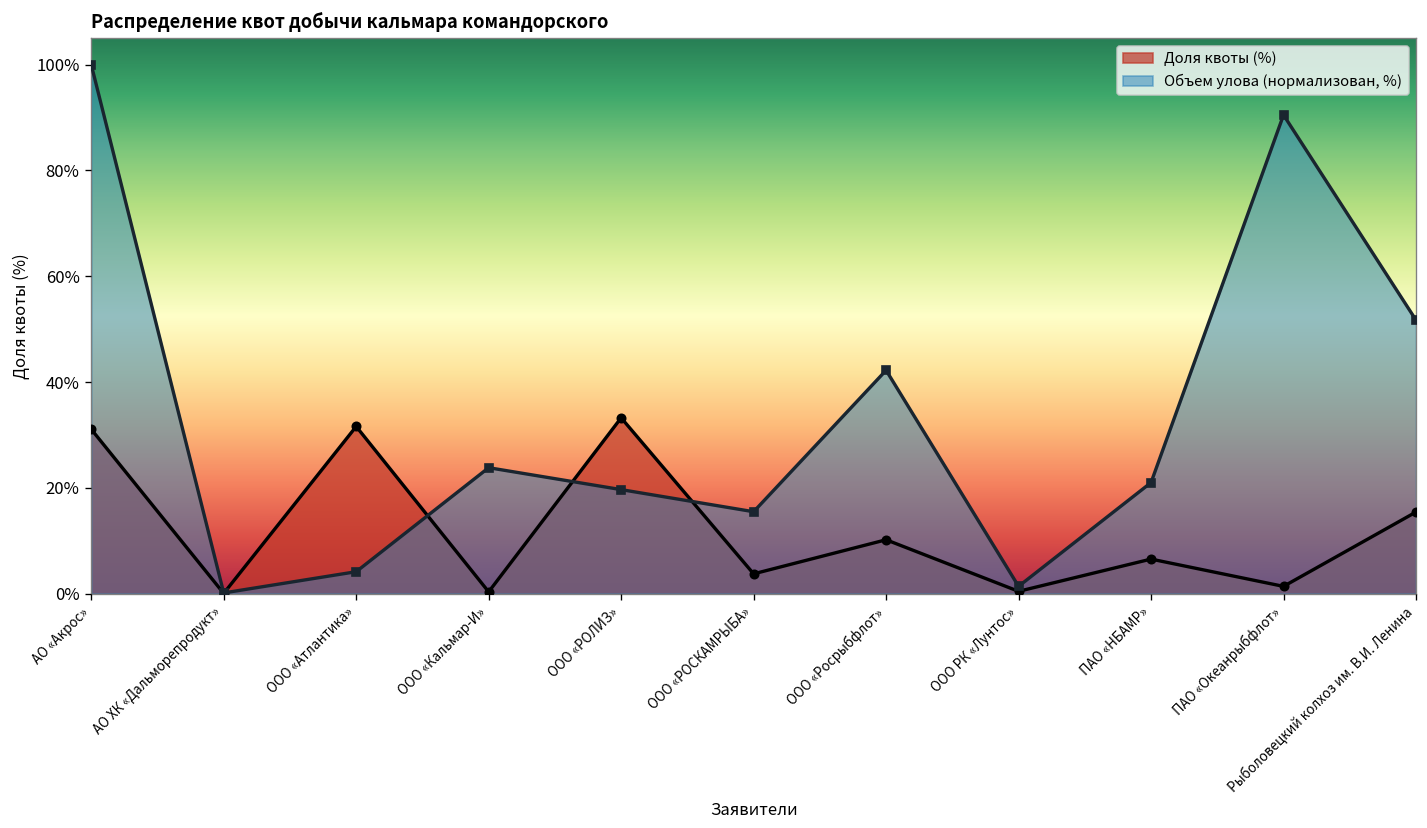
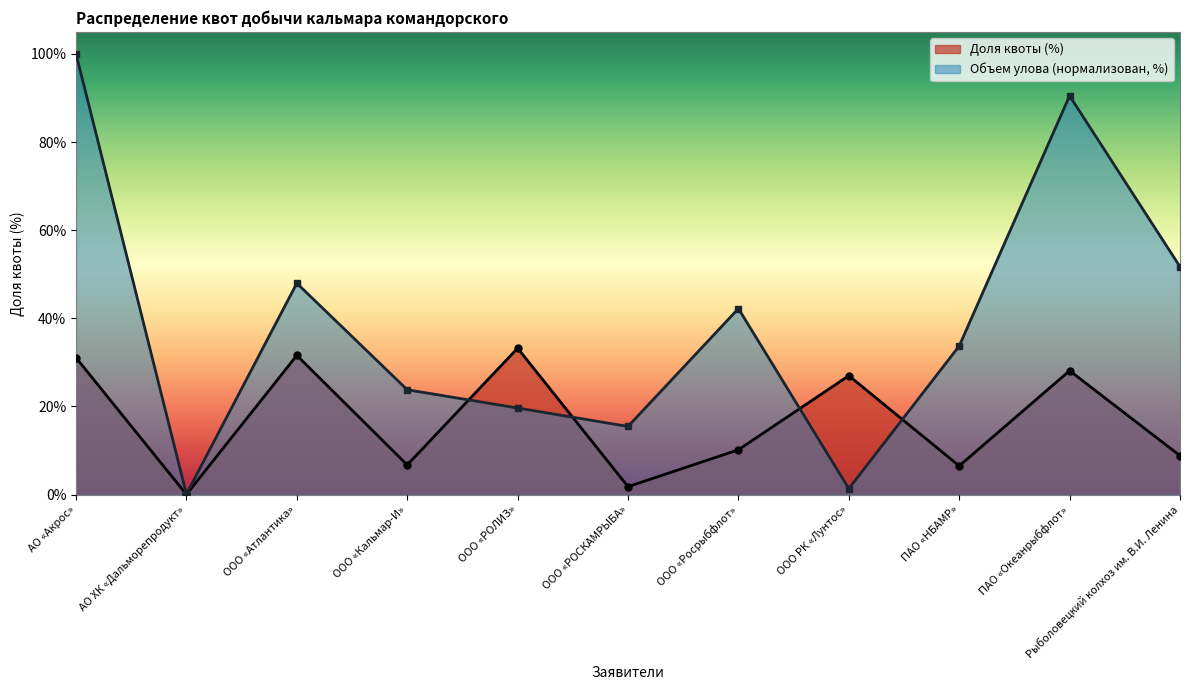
  {
    "Доля квоты (%)": {
      "АО «Акрос»": "31%",
      "ООО «Атлантика»": "32%",
-     "ООО «Кальмар-И»": "0%",
+     "ООО «Кальмар-И»": "7%",
      "ООО «РОЛИЗ»": "33%",
-     "ООО «РОСКАМРЫБА»": "4%",
+     "ООО «РОСКАМРЫБА»": "2%",
      "ООО «Росрыбфлот»": "10%",
-     "ООО РК «Лунтос»": "0%",
+     "ООО РК «Лунтос»": "27%",
      "ПАО «НБАМР»": "7%",
-     "ПАО «Океанрыбфлот»": "1%",
-     "Рыболовецкий колхоз им. В.И. Ленина": "15%"
+     "ПАО «Океанрыбфлот»": "28%",
+     "Рыболовецкий колхоз им. В.И. Ленина": "9%"
    },
    "Объем улова (нормализован, %)": {
      "АО «Акрос»": "100%",
-     "ООО «Атлантика»": "4%",
+     "ООО «Атлантика»": "48%",
      "ООО «Кальмар-И»": "24%",
      "ООО «РОЛИЗ»": "20%",
      "ООО «РОСКАМРЫБА»": "15%",
      "ООО «Росрыбфлот»": "42%",
      "ООО РК «Лунтос»": "1%",
-     "ПАО «НБАМР»": "21%",
+     "ПАО «НБАМР»": "34%",
      "ПАО «Океанрыбфлот»": "90%",
      "Рыболовецкий колхоз им. В.И. Ленина": "52%"
    }
  }
